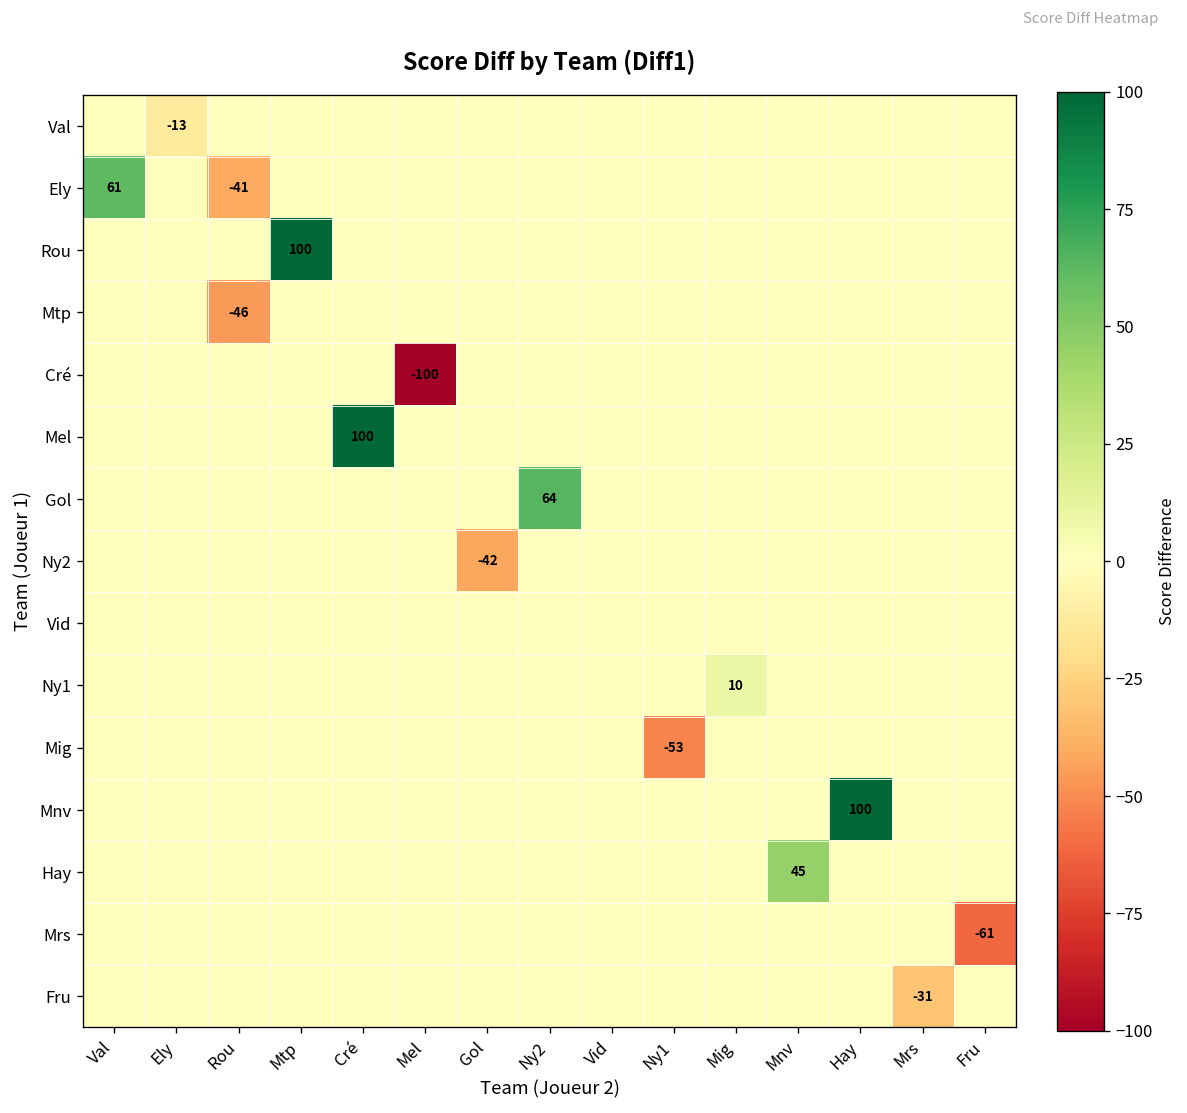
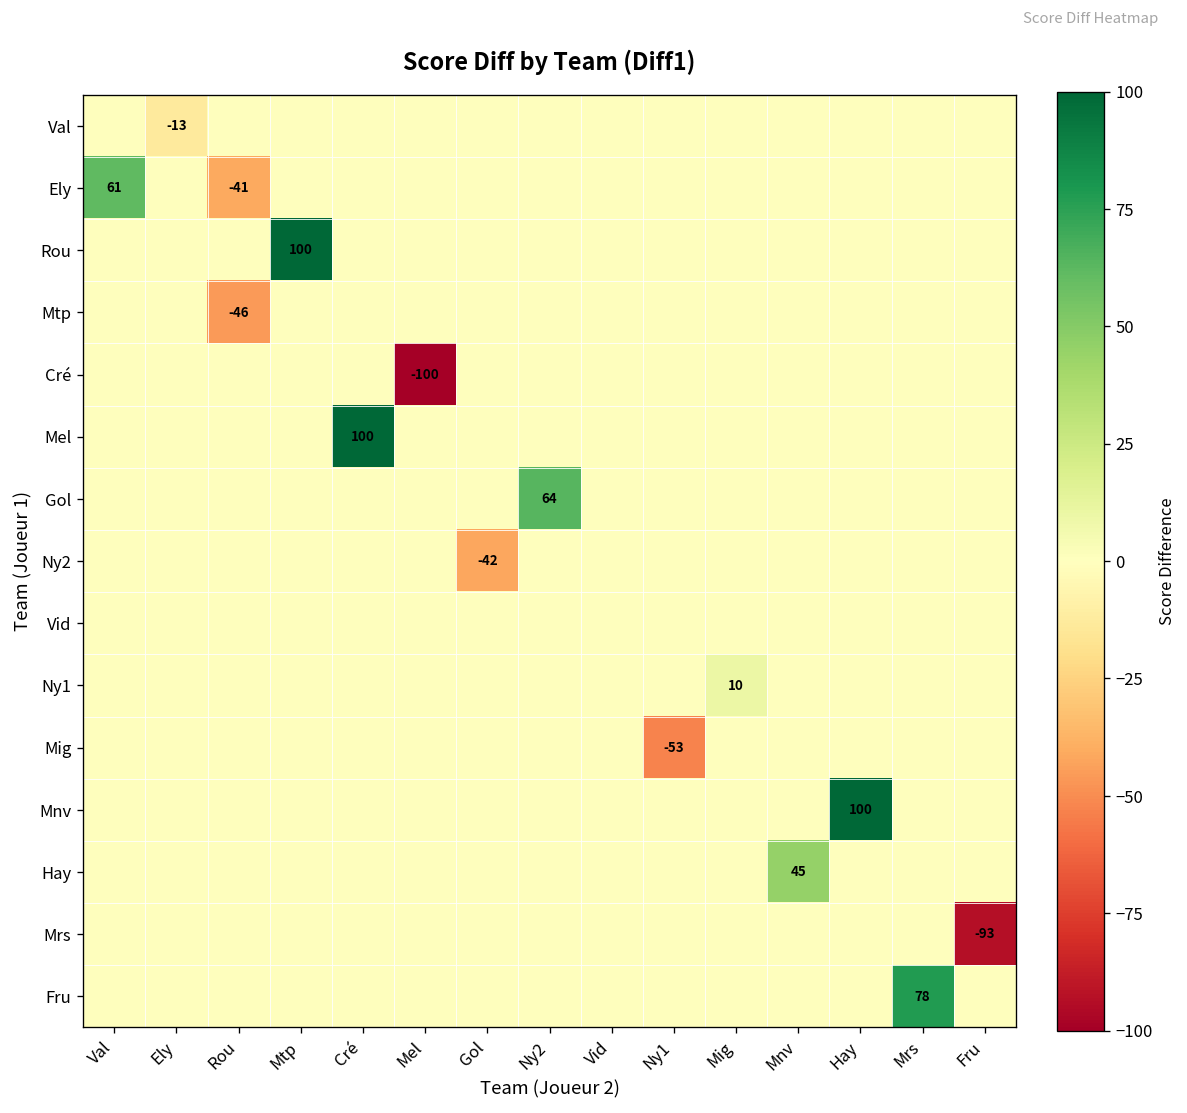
  {
    "Val": {
      "Ely": -13
    },
    "Ely": {
      "Val": 61,
      "Rou": -41
    },
    "Rou": {
      "Mtp": 100
    },
    "Mtp": {
      "Rou": -46
    },
    "Cré": {
      "Mel": -100
    },
    "Mel": {
      "Cré": 100
    },
    "Gol": {
      "Ny2": 64
    },
    "Ny2": {
      "Gol": -42
    },
    "Ny1": {
      "Mig": 10
    },
    "Mig": {
      "Ny1": -53
    },
    "Mnv": {
      "Hay": 100
    },
    "Hay": {
      "Mnv": 45
    },
    "Mrs": {
-     "Fru": -61
+     "Fru": -93
    },
    "Fru": {
-     "Mrs": -31
+     "Mrs": 78
    }
  }
